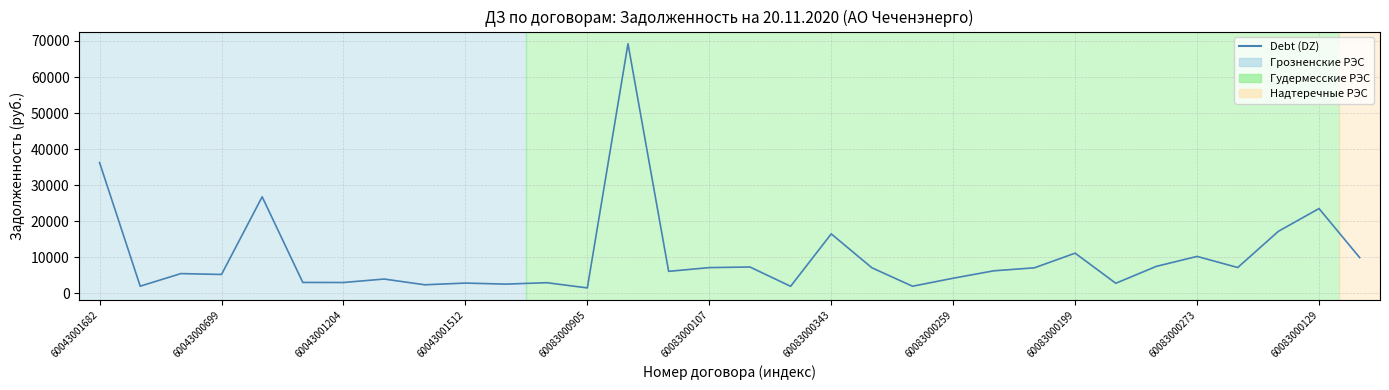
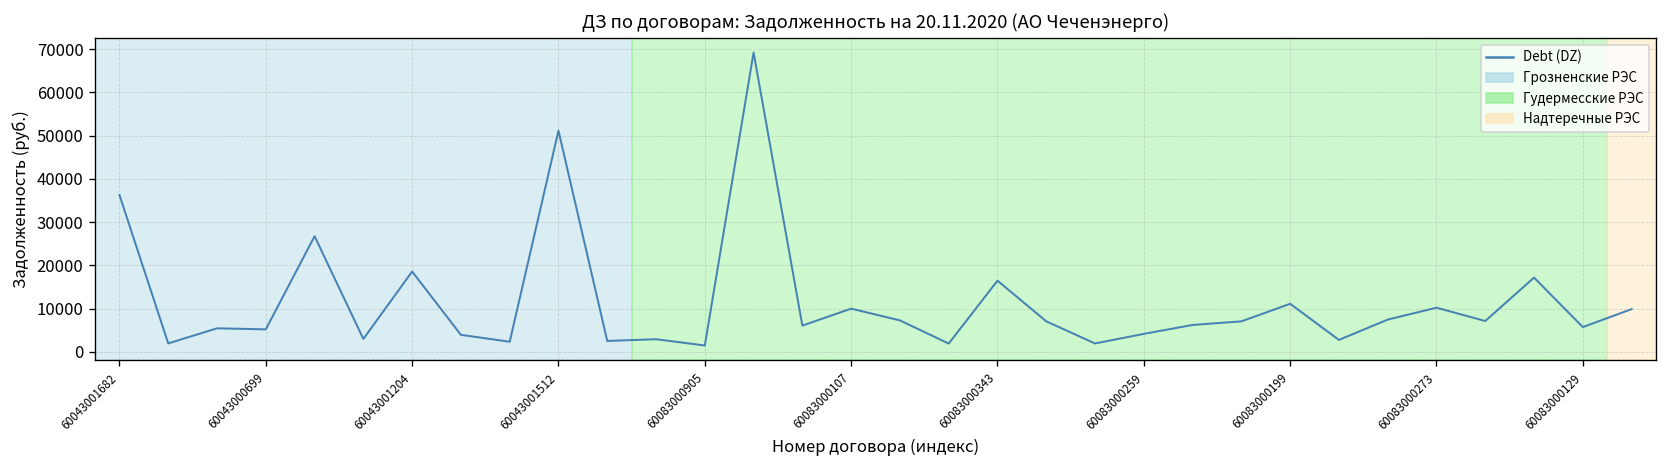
  {
    "60043001682": 36000,
    "60043000699": 5000,
-   "60043001204": 3000,
-   "60043001512": 3000,
+   "60043001204": 19000,
+   "60043001512": 51000,
    "60083000905": 1000,
-   "60083000107": 7000,
+   "60083000107": 10000,
    "60083000343": 16000,
    "60083000259": 4000,
    "60083000199": 11000,
    "60083000273": 10000,
-   "60083000129": 23000
+   "60083000129": 6000
  }
